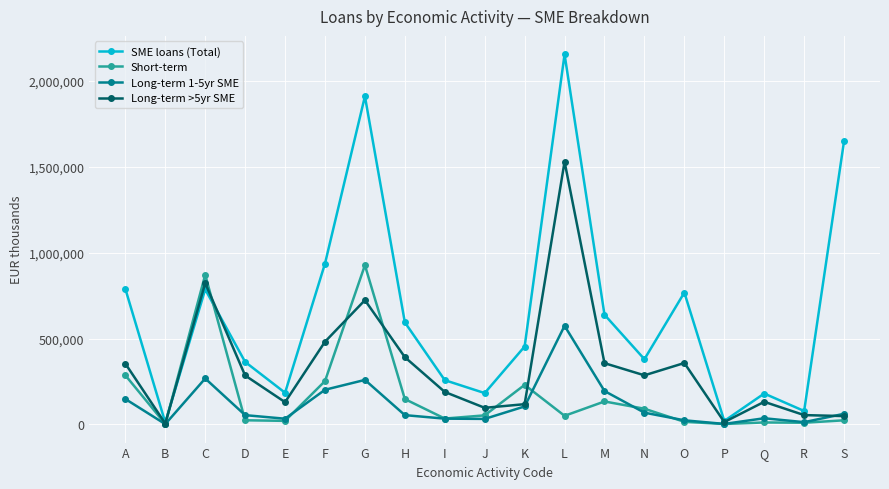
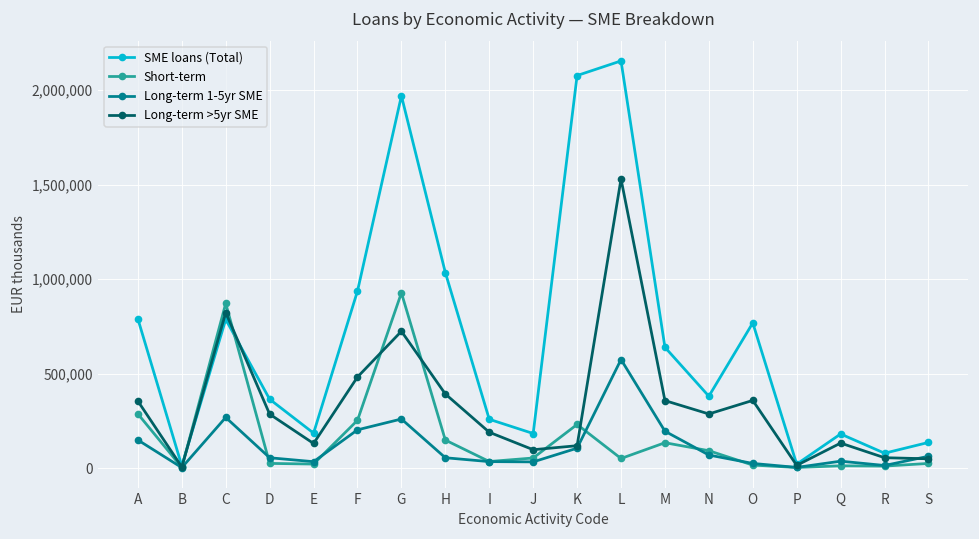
  {
    "SME loans (Total)": {
      "A": "790,000",
      "C": "790,000",
      "D": "360,000",
      "E": "180,000",
      "F": "940,000",
-     "G": "1,910,000",
-     "H": "590,000",
+     "G": "1,970,000",
+     "H": "1,030,000",
      "I": "260,000",
      "J": "180,000",
-     "K": "450,000",
+     "K": "2,080,000",
      "L": "2,150,000",
      "M": "640,000",
      "N": "380,000",
      "O": "770,000",
      "Q": "180,000",
      "R": "80,000",
-     "S": "1,650,000"
+     "S": "140,000"
    }
  }
